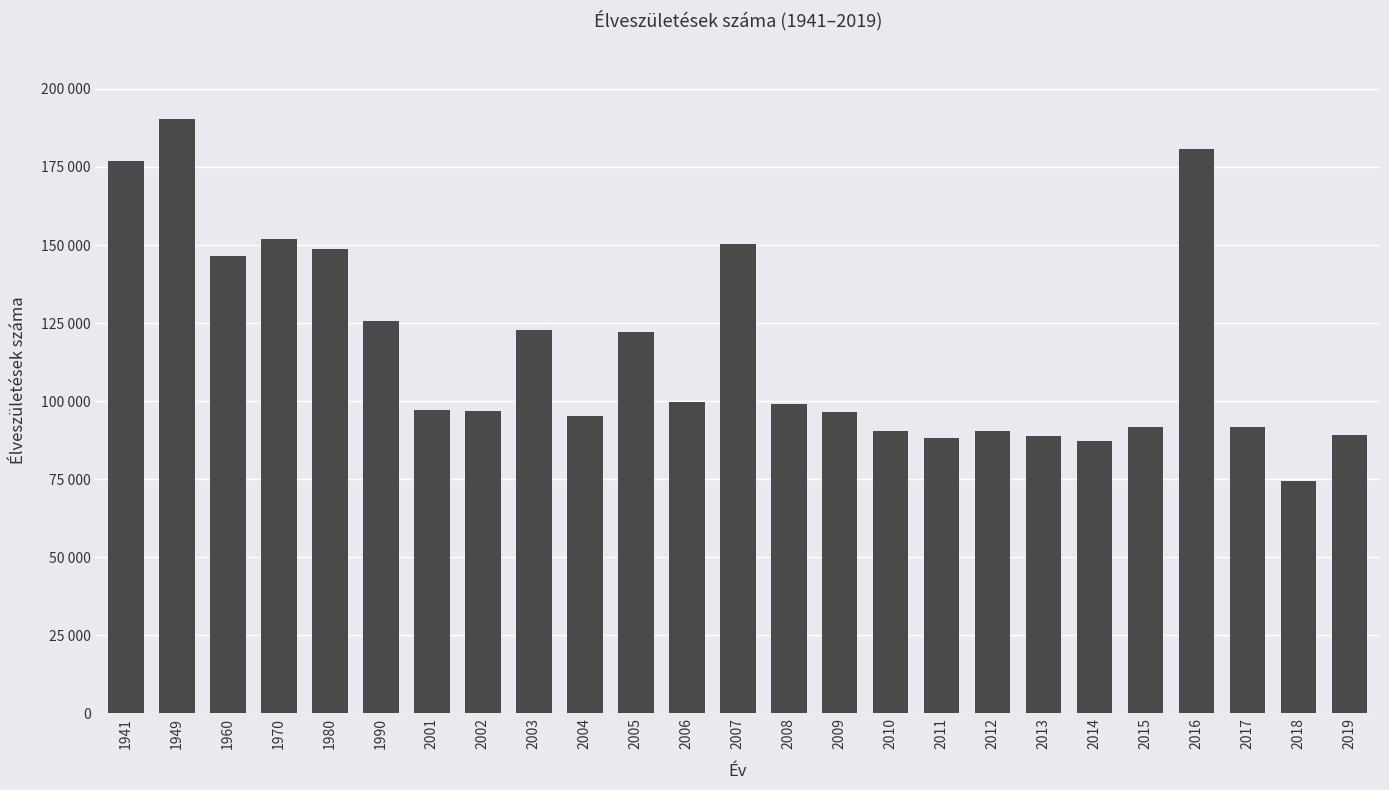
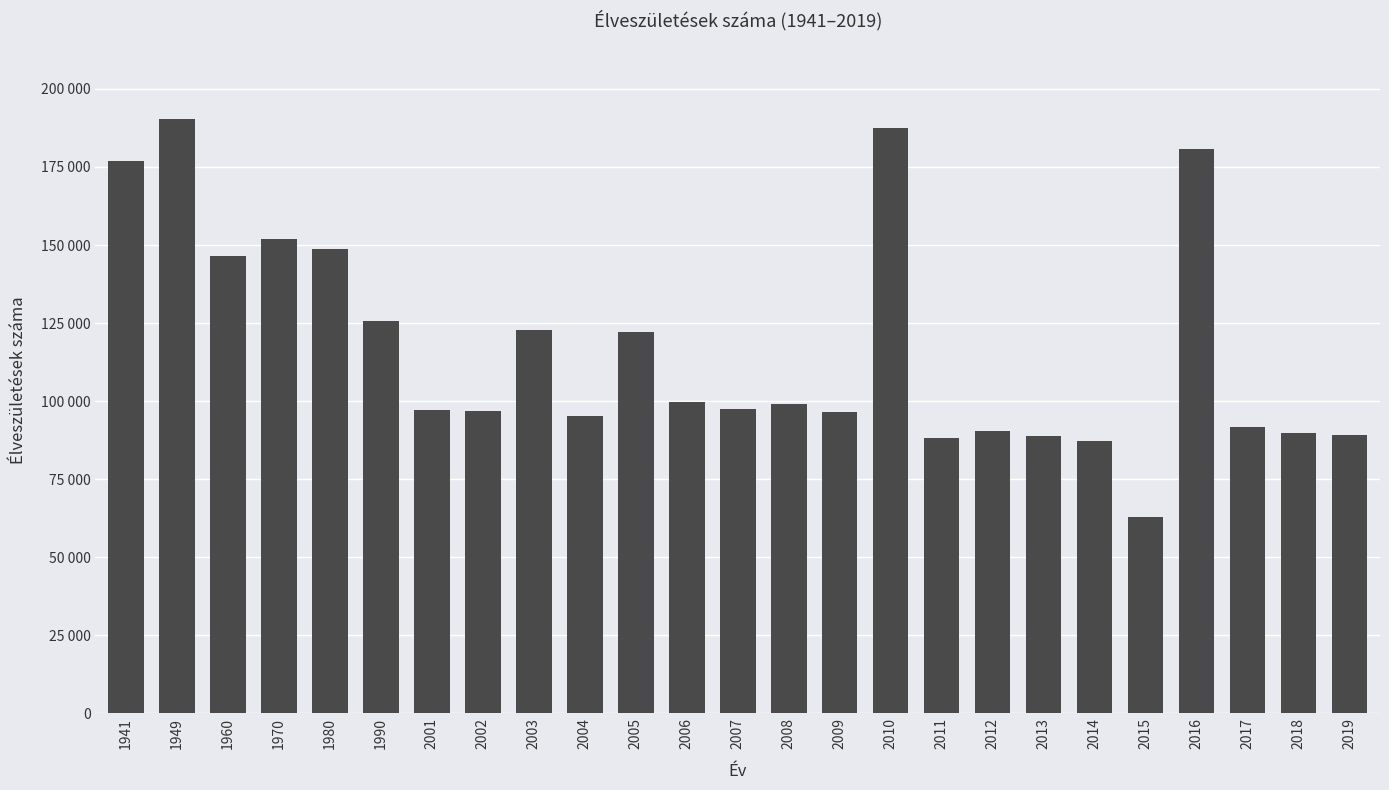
  {
    "1941": 177000,
    "1949": 190000,
    "1960": 146000,
    "1970": 152000,
    "1980": 149000,
    "1990": 126000,
    "2001": 97000,
    "2002": 97000,
    "2003": 123000,
    "2004": 95000,
    "2005": 122000,
    "2006": 100000,
-   "2007": 150000,
+   "2007": 98000,
    "2008": 99000,
    "2009": 96000,
-   "2010": 90000,
+   "2010": 188000,
    "2011": 88000,
    "2012": 90000,
    "2013": 89000,
    "2014": 87000,
-   "2015": 92000,
+   "2015": 63000,
    "2016": 181000,
    "2017": 92000,
-   "2018": 75000,
+   "2018": 90000,
    "2019": 89000
  }
